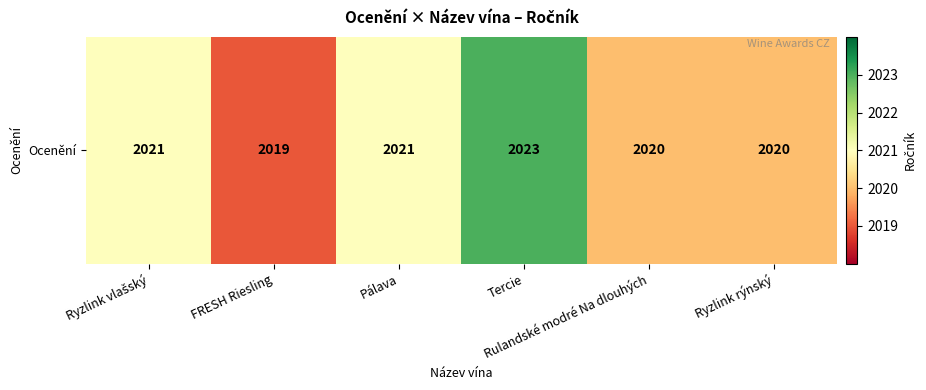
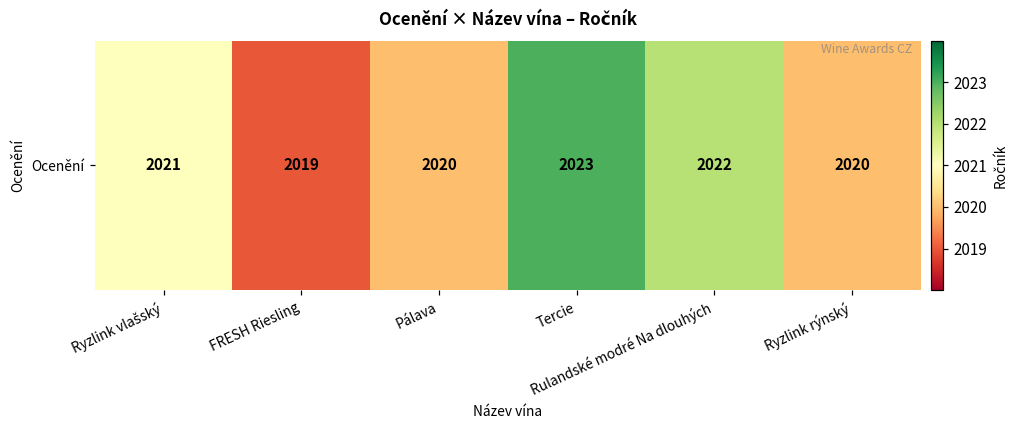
  {
    "Ocenění": {
      "Ryzlink vlašský": 2021,
      "FRESH Riesling": 2019,
-     "Pálava": 2021,
+     "Pálava": 2020,
      "Tercie": 2023,
-     "Rulandské modré Na dlouhých": 2020
+     "Rulandské modré Na dlouhých": 2022
    }
  }
